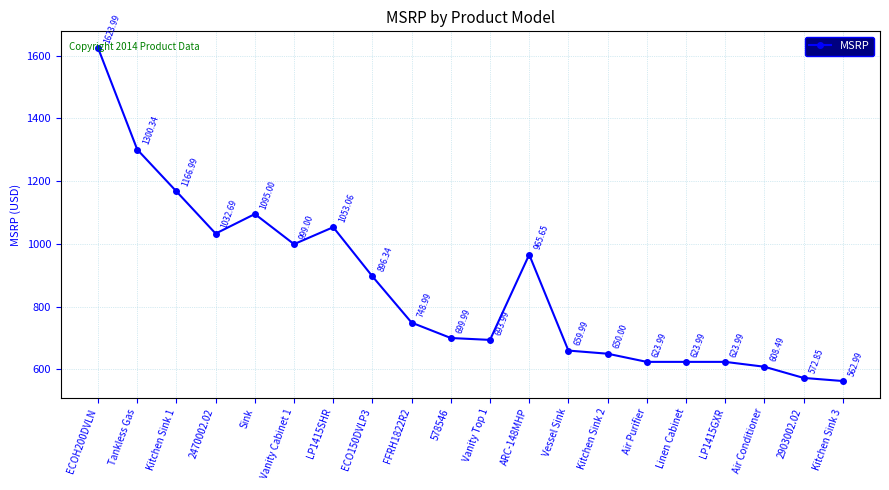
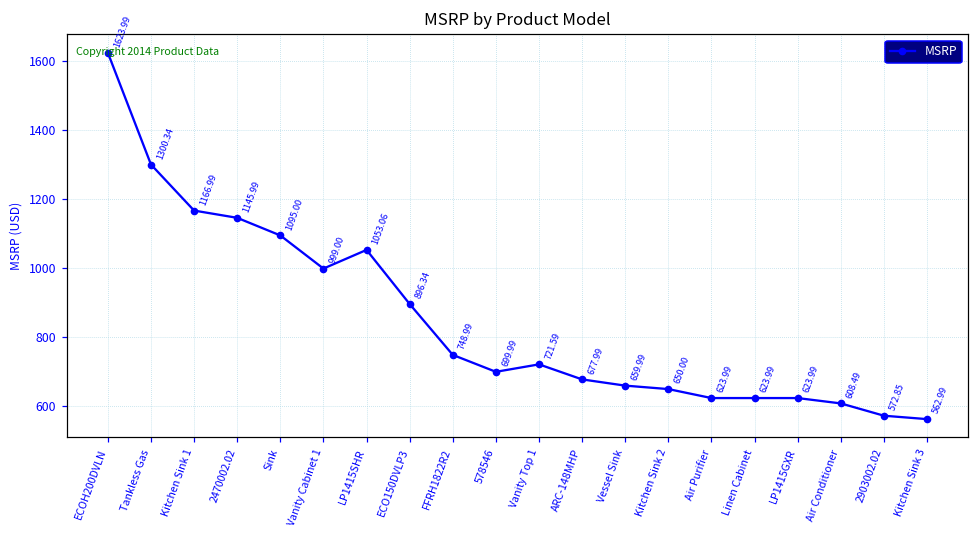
  {
    "ECOH200DVLN": 1623.99,
    "Tankless Gas": 1300.34,
    "Kitchen Sink 1": 1166.99,
-   "2470002.02": 1032.69,
+   "2470002.02": 1145.99,
    "Sink": 1095.00,
    "Vanity Cabinet 1": 999.00,
    "LP1415SHR": 1053.06,
    "ECO150DVLP3": 896.34,
    "FFRH1822R2": 748.99,
    "578546": 699.99,
-   "Vanity Top 1": 693.99,
-   "ARC-148MHP": 965.65,
+   "Vanity Top 1": 721.59,
+   "ARC-148MHP": 677.99,
    "Vessel Sink": 659.99,
    "Kitchen Sink 2": 650.00,
    "Air Purifier": 623.99,
    "Linen Cabinet": 623.99,
    "LP1415GXR": 623.99,
    "Air Conditioner": 608.49,
    "2903002.02": 572.85,
    "Kitchen Sink 3": 562.99
  }
